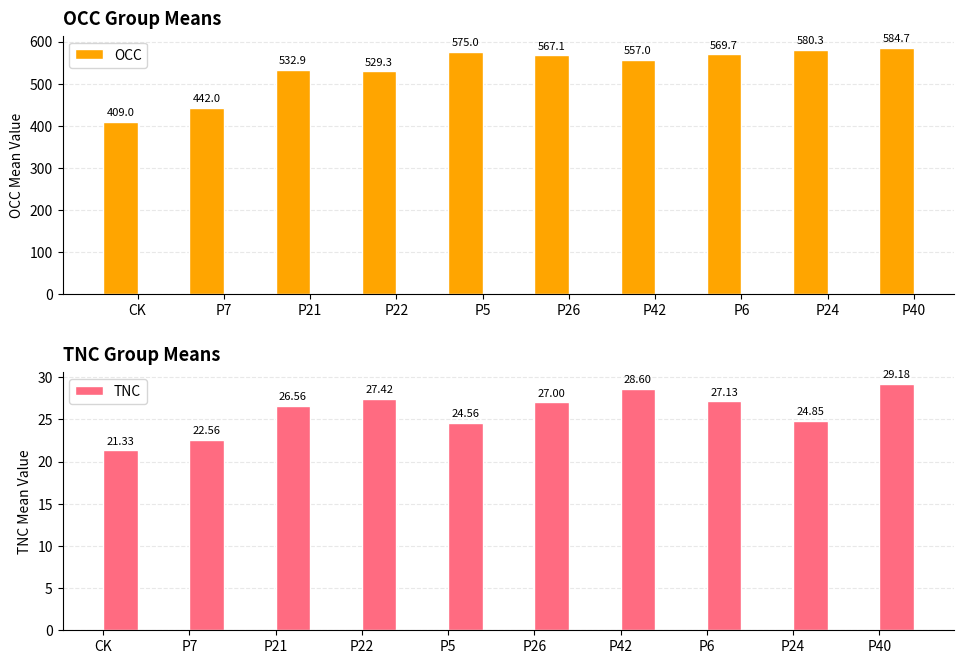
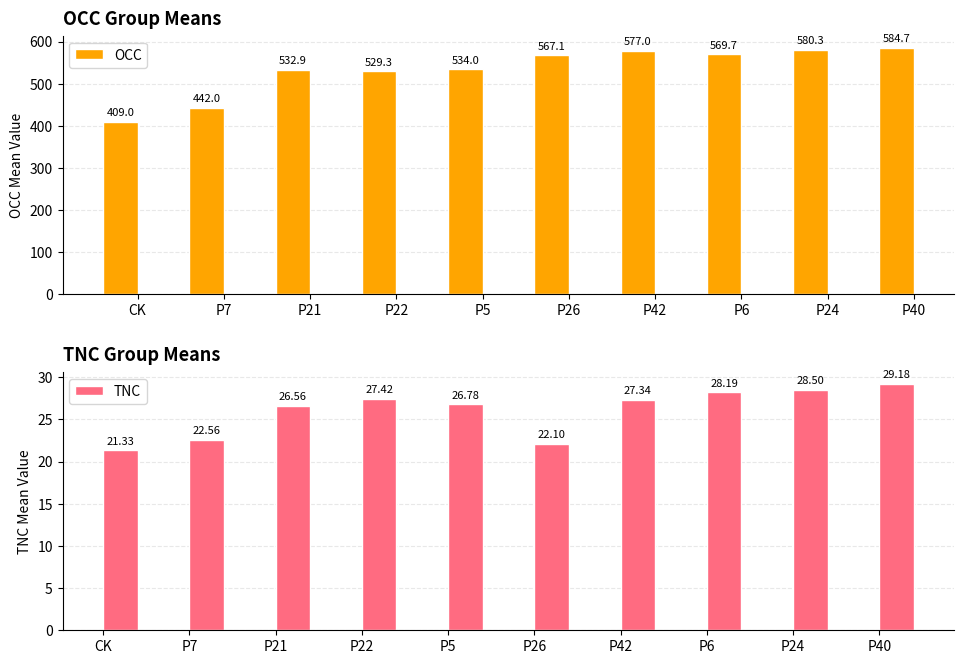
  {
    "OCC Group Means": {
      "CK": 409.0,
      "P7": 442.0,
      "P21": 532.9,
      "P22": 529.3,
-     "P5": 575.0,
+     "P5": 534.0,
      "P26": 567.1,
-     "P42": 557.0,
+     "P42": 577.0,
      "P6": 569.7,
      "P24": 580.3,
      "P40": 584.7
    },
    "TNC Group Means": {
      "CK": 21.33,
      "P7": 22.56,
      "P21": 26.56,
      "P22": 27.42,
-     "P5": 24.56,
-     "P26": 27.00,
-     "P42": 28.60,
-     "P6": 27.13,
-     "P24": 24.85,
+     "P5": 26.78,
+     "P26": 22.10,
+     "P42": 27.34,
+     "P6": 28.19,
+     "P24": 28.50,
      "P40": 29.18
    }
  }
